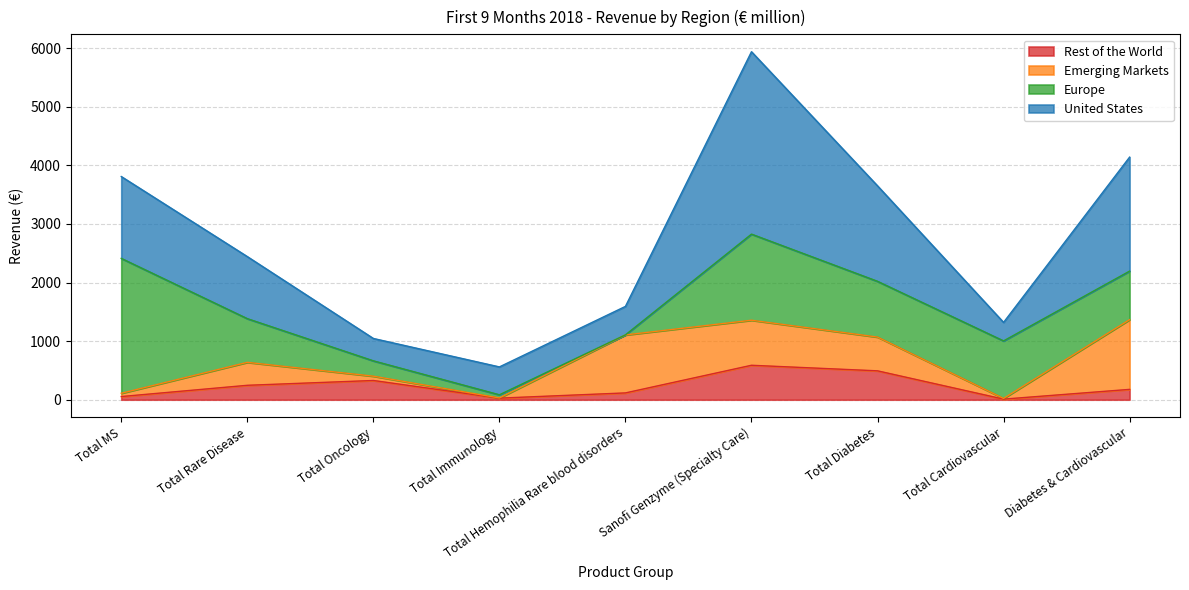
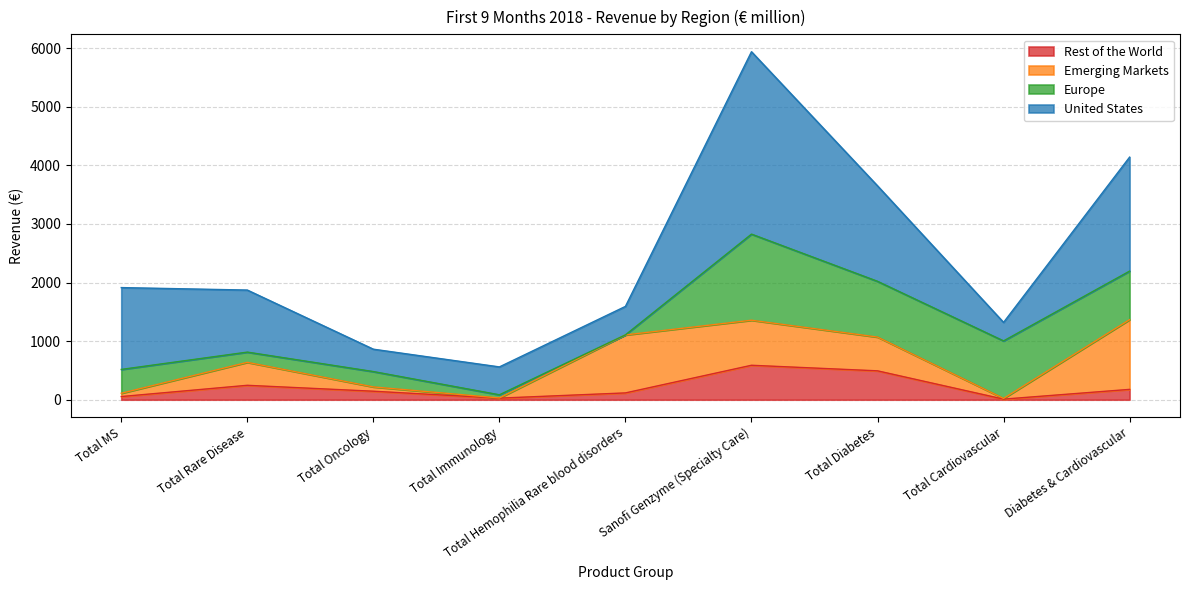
  {
    "Rest of the World": {
      "Total MS": 100,
      "Total Rare Disease": 200,
-     "Total Oncology": 300,
+     "Total Oncology": 100,
      "Total Hemophilia Rare blood disorders": 100,
      "Sanofi Genzyme (Specialty Care)": 600,
      "Total Diabetes": 500,
      "Diabetes & Cardiovascular": 200
    },
    "Emerging Markets": {
      "Total MS": 100,
      "Total Rare Disease": 400,
      "Total Oncology": 100,
      "Sanofi Genzyme (Specialty Care)": 800,
      "Total Diabetes": 600,
      "Diabetes & Cardiovascular": 1200
    },
    "Europe": {
-     "Total MS": 2300,
-     "Total Rare Disease": 700,
+     "Total MS": 400,
+     "Total Rare Disease": 200,
      "Total Oncology": 300,
      "Total Immunology": 100,
      "Sanofi Genzyme (Specialty Care)": 1500,
      "Total Diabetes": 1000,
      "Total Cardiovascular": 1000,
      "Diabetes & Cardiovascular": 800
    },
    "United States": {
      "Total MS": 1400,
      "Total Rare Disease": 1100,
      "Total Oncology": 400,
      "Total Immunology": 500,
      "Total Hemophilia Rare blood disorders": 500,
      "Sanofi Genzyme (Specialty Care)": 3100,
      "Total Diabetes": 1600,
      "Total Cardiovascular": 300,
      "Diabetes & Cardiovascular": 1900
    }
  }
